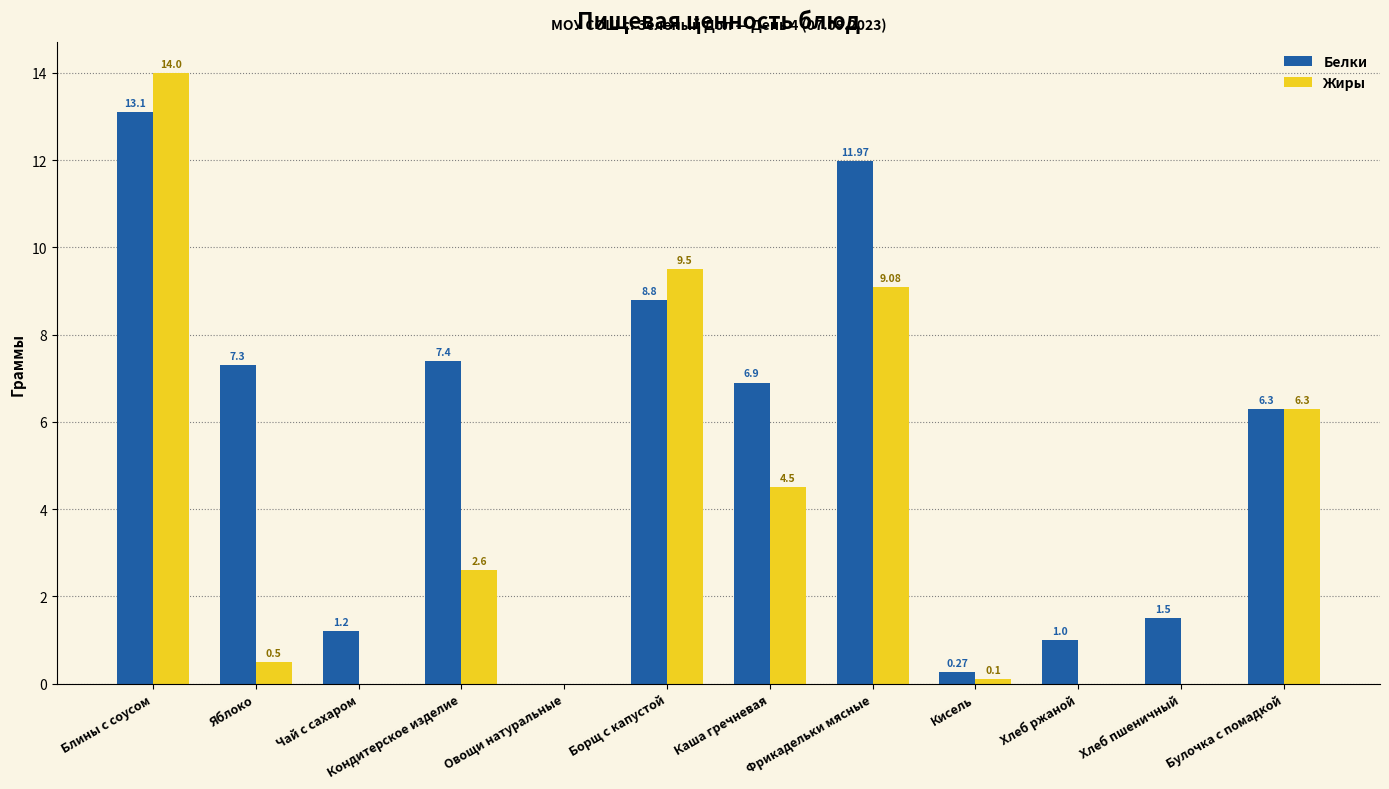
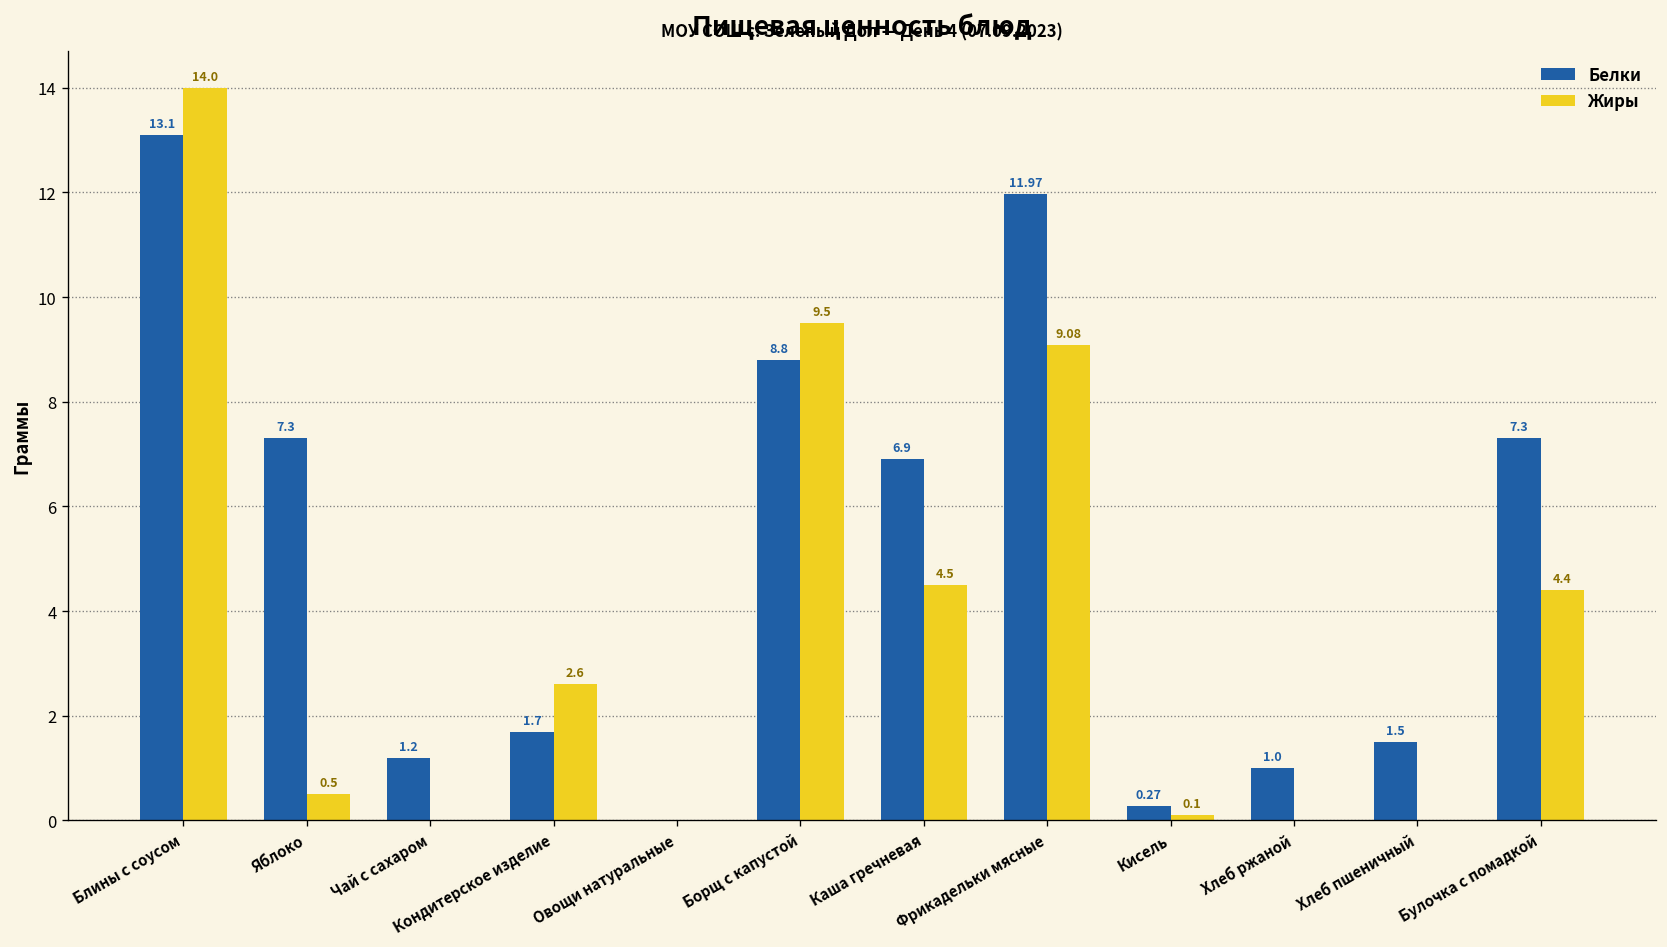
  {
    "Белки": {
      "Блины с соусом": 13.1,
      "Яблоко": 7.3,
      "Чай с сахаром": 1.2,
-     "Кондитерское изделие": 7.4,
+     "Кондитерское изделие": 1.7,
      "Борщ с капустой": 8.8,
      "Каша гречневая": 6.9,
      "Фрикадельки мясные": 11.97,
      "Кисель": 0.27,
      "Хлеб ржаной": 1.0,
      "Хлеб пшеничный": 1.5,
-     "Булочка с помадкой": 6.3
+     "Булочка с помадкой": 7.3
    },
    "Жиры": {
      "Блины с соусом": 14.0,
      "Яблоко": 0.5,
      "Кондитерское изделие": 2.6,
      "Борщ с капустой": 9.5,
      "Каша гречневая": 4.5,
      "Фрикадельки мясные": 9.08,
      "Кисель": 0.1,
-     "Булочка с помадкой": 6.3
+     "Булочка с помадкой": 4.4
    }
  }
